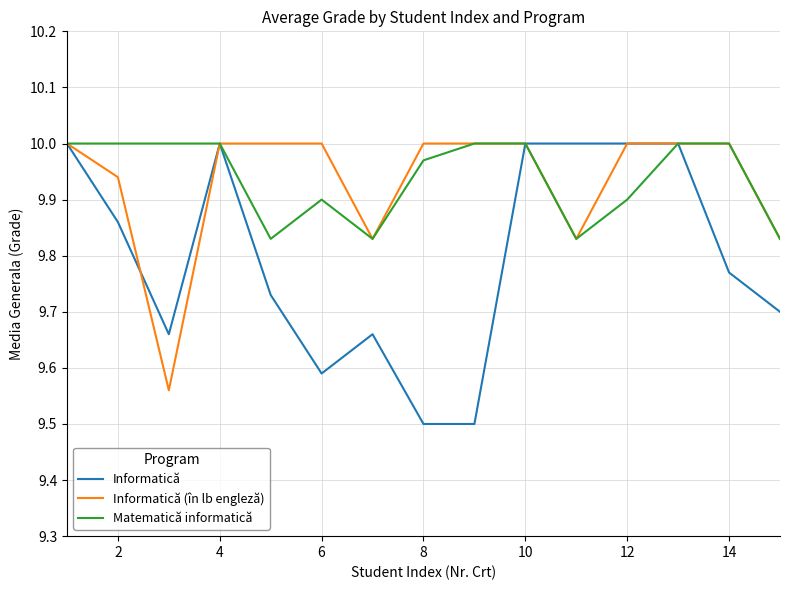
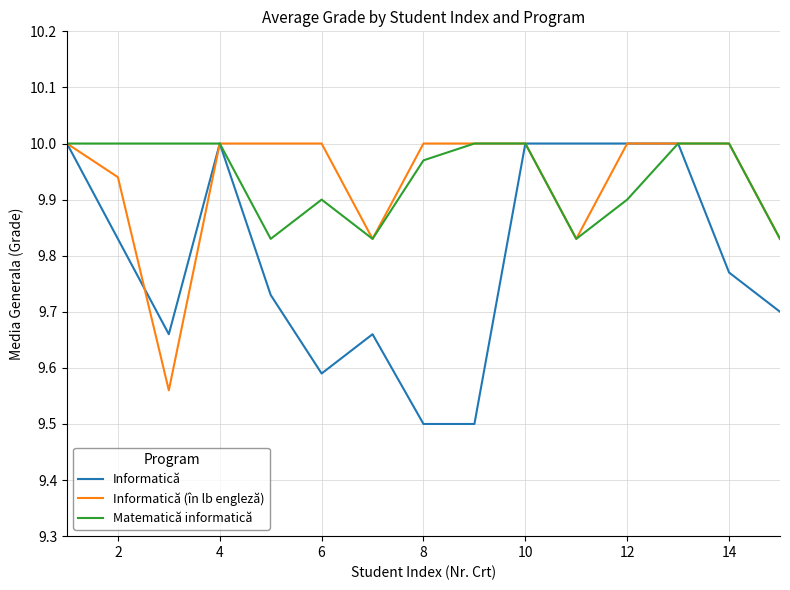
  {
    "Informatică": {
-     "2": 9.86,
+     "2": 9.83,
      "6": 9.59,
      "8": 9.50,
      "14": 9.77
    },
    "Informatică (în lb engleză)": {
      "2": 9.94,
      "6": 10.00,
      "8": 10.00
    },
    "Matematică informatică": {
      "2": 10.00,
      "6": 9.90,
      "8": 9.97,
      "12": 9.90
    }
  }
